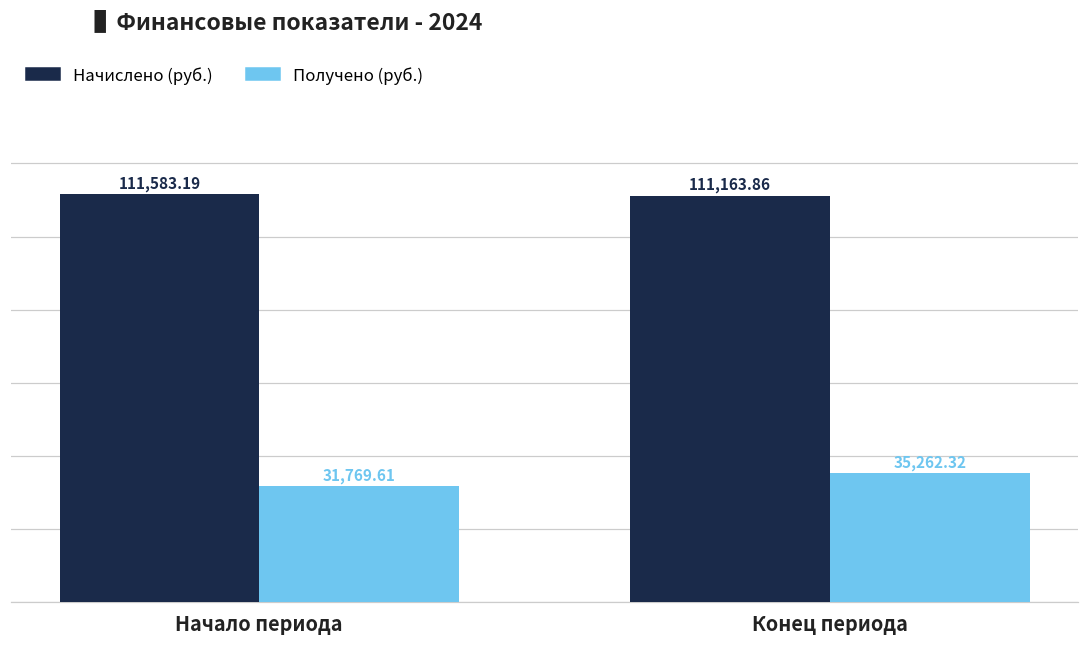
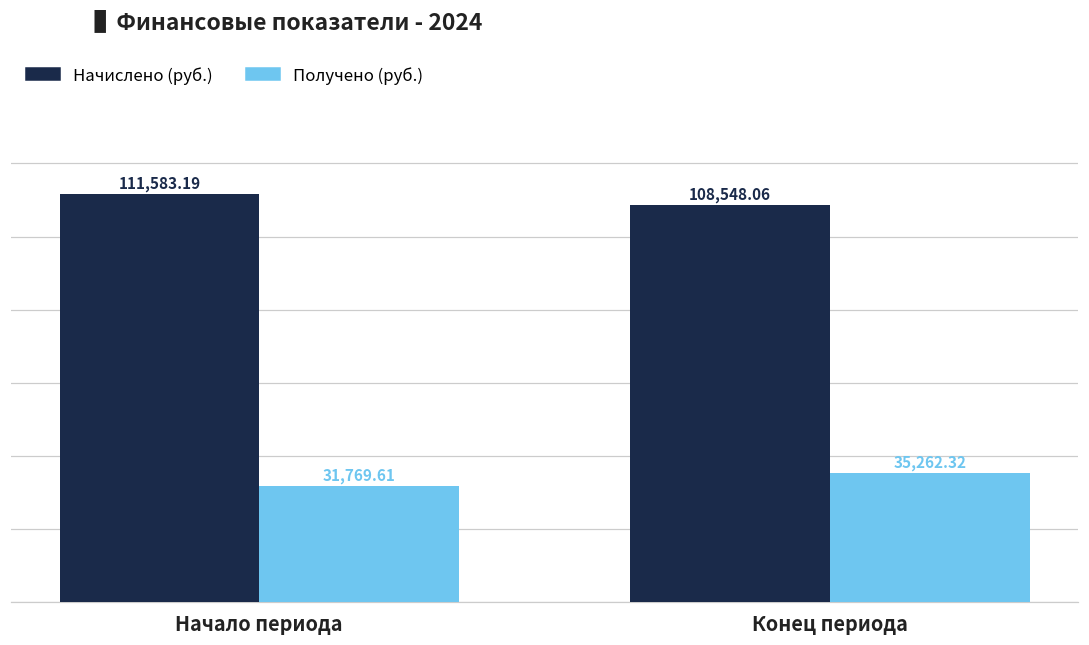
  {
    "Начислено (руб.)": {
      "Начало периода": "111,583.19",
-     "Конец периода": "111,163.86"
+     "Конец периода": "108,548.06"
    },
    "Получено (руб.)": {
      "Начало периода": "31,769.61",
      "Конец периода": "35,262.32"
    }
  }
